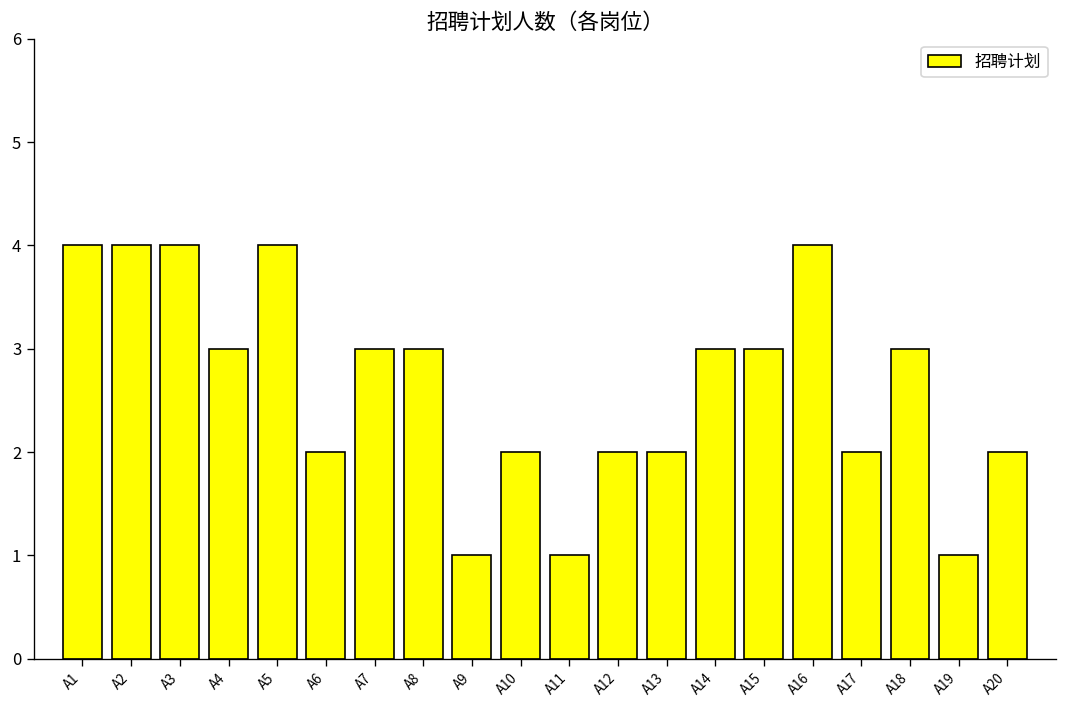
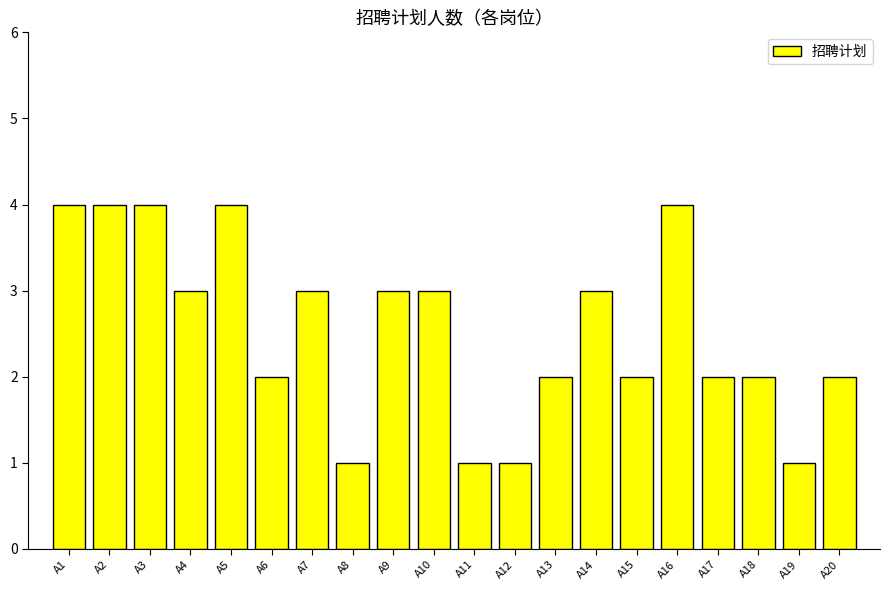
  {
    "A1": 4,
    "A2": 4,
    "A3": 4,
    "A4": 3,
    "A5": 4,
    "A6": 2,
    "A7": 3,
-   "A8": 3,
-   "A9": 1,
-   "A10": 2,
+   "A8": 1,
+   "A9": 3,
+   "A10": 3,
    "A11": 1,
-   "A12": 2,
+   "A12": 1,
    "A13": 2,
    "A14": 3,
-   "A15": 3,
+   "A15": 2,
    "A16": 4,
    "A17": 2,
-   "A18": 3,
+   "A18": 2,
    "A19": 1,
    "A20": 2
  }
